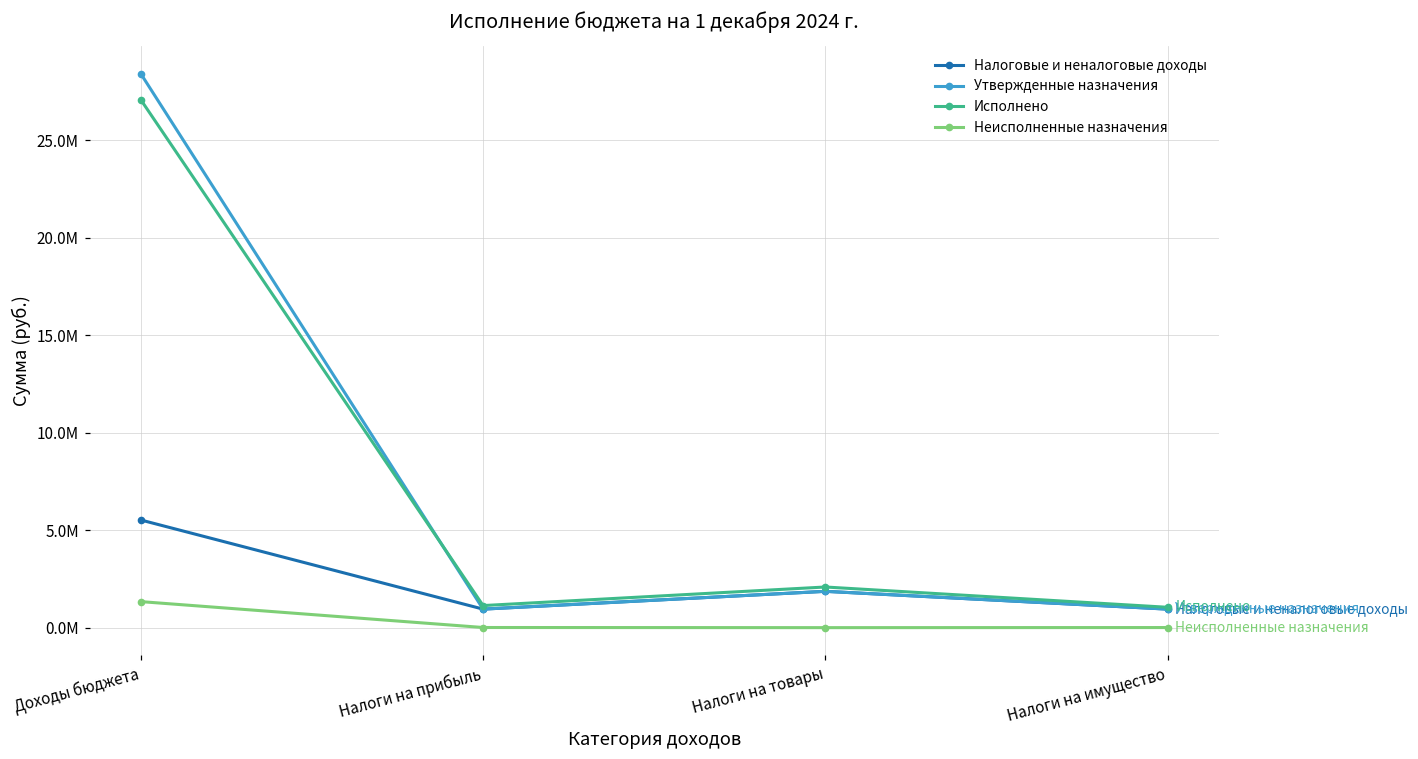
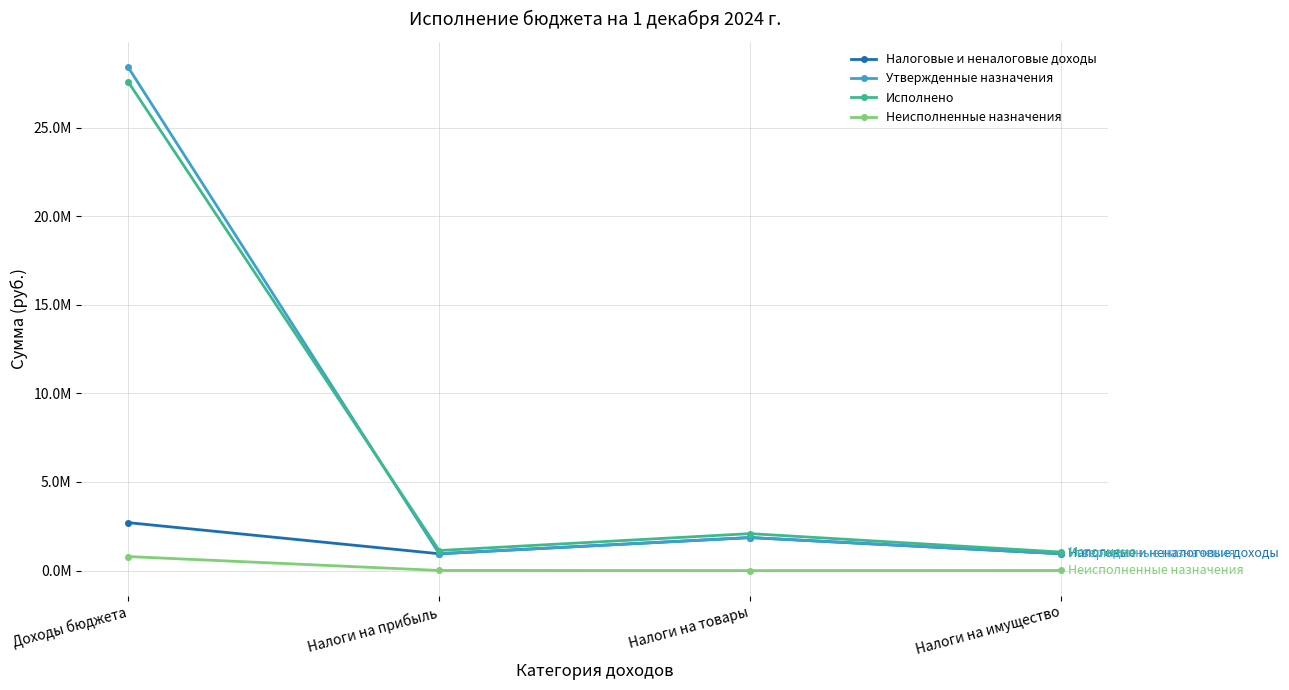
  {
    "Налоговые и неналоговые доходы": {
-     "Доходы бюджета": 5500000
+     "Доходы бюджета": 2700000
    },
    "Утвержденные назначения": {
      "Доходы бюджета": 28400000
    },
    "Исполнено": {
-     "Доходы бюджета": 27100000,
+     "Доходы бюджета": 27600000,
      "Налоги на прибыль": 1100000,
      "Налоги на товары": 2100000
    },
    "Неисполненные назначения": {
-     "Доходы бюджета": 1300000,
+     "Доходы бюджета": 800000,
      "Налоги на прибыль": 0,
      "Налоги на товары": 0,
      "Налоги на имущество": 0
    }
  }
